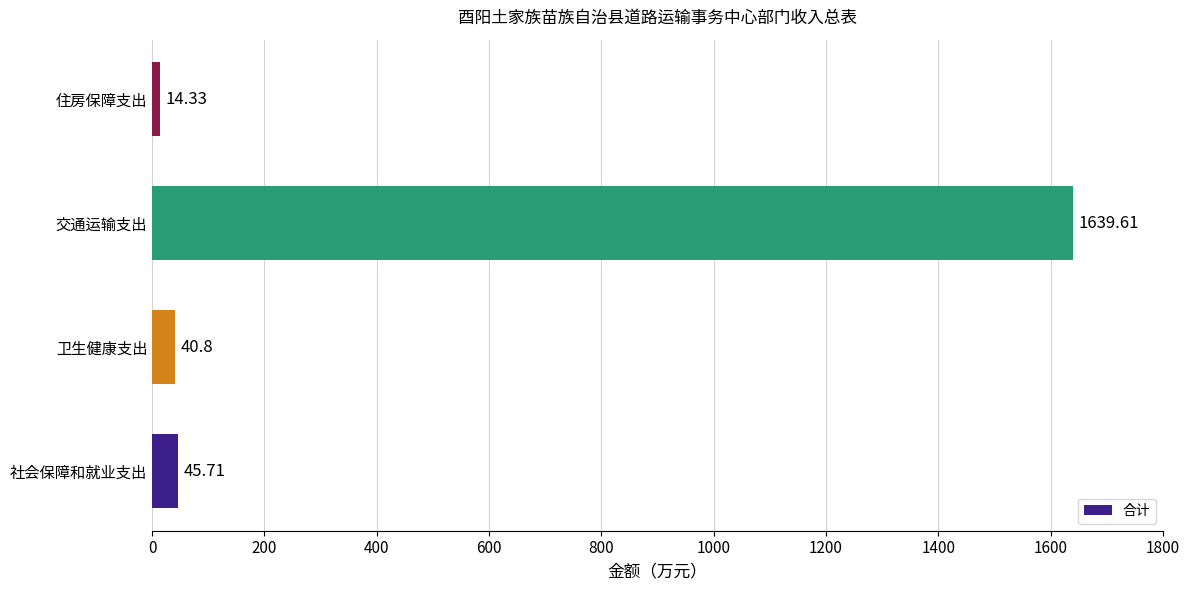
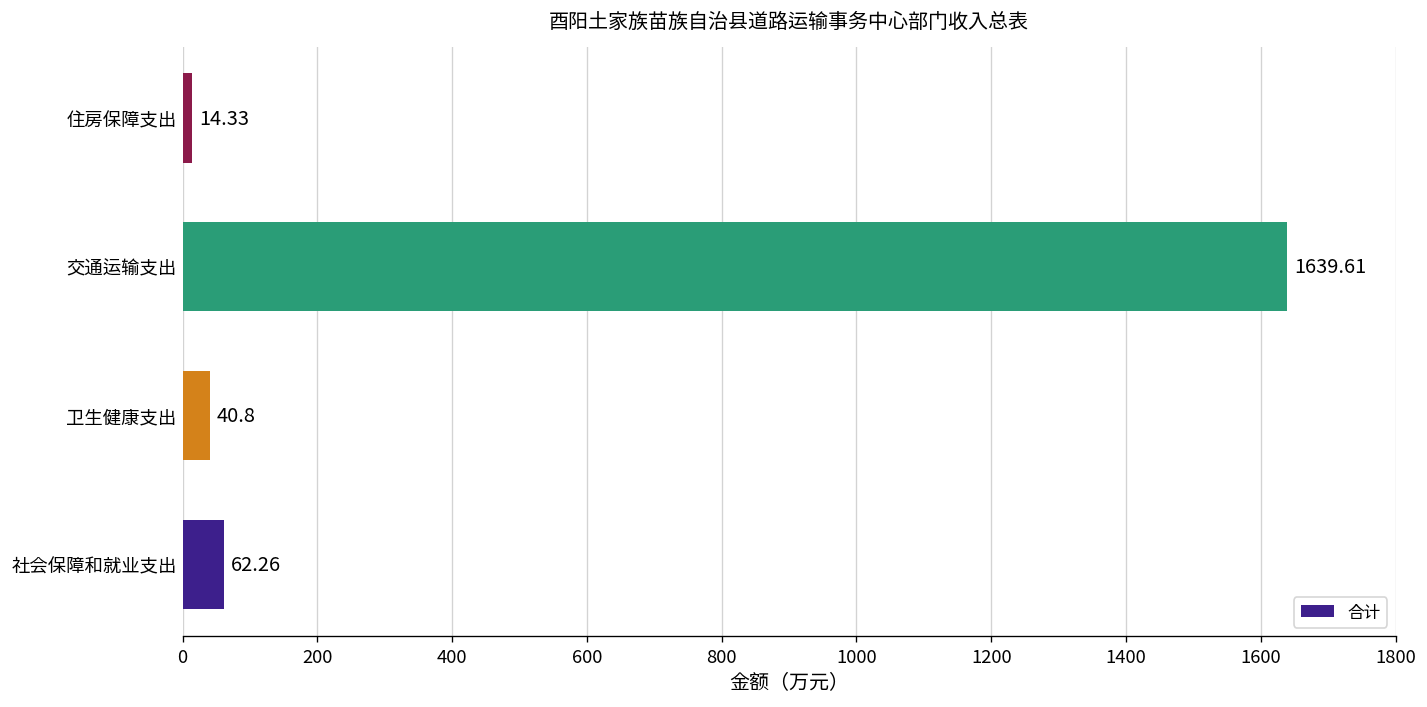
  {
    "住房保障支出": 14.33,
    "交通运输支出": 1639.61,
    "卫生健康支出": 40.8,
-   "社会保障和就业支出": 45.71
+   "社会保障和就业支出": 62.26
  }
